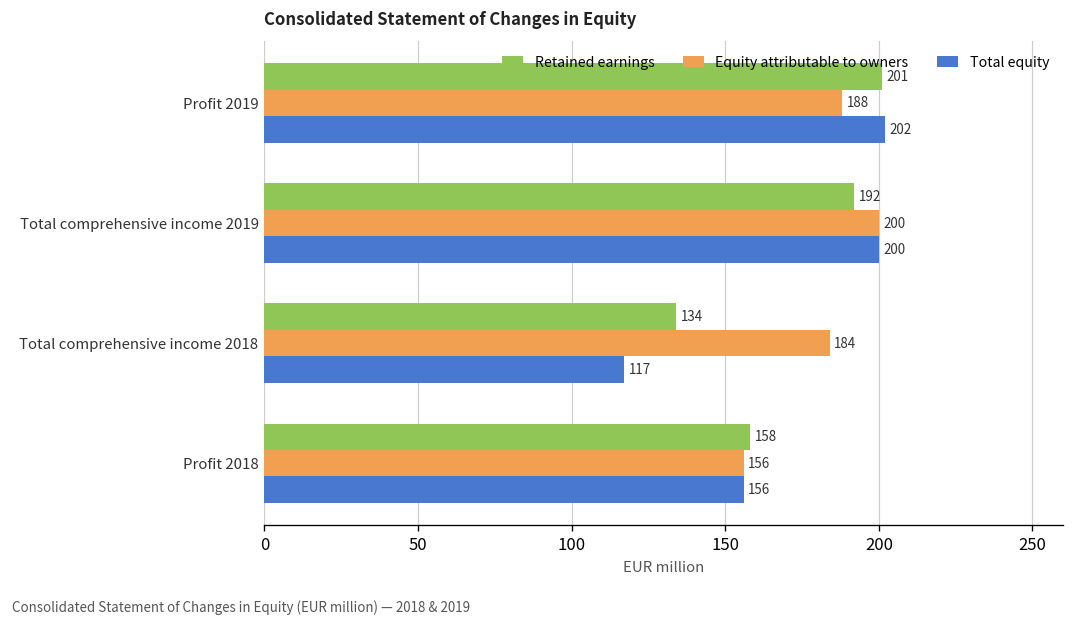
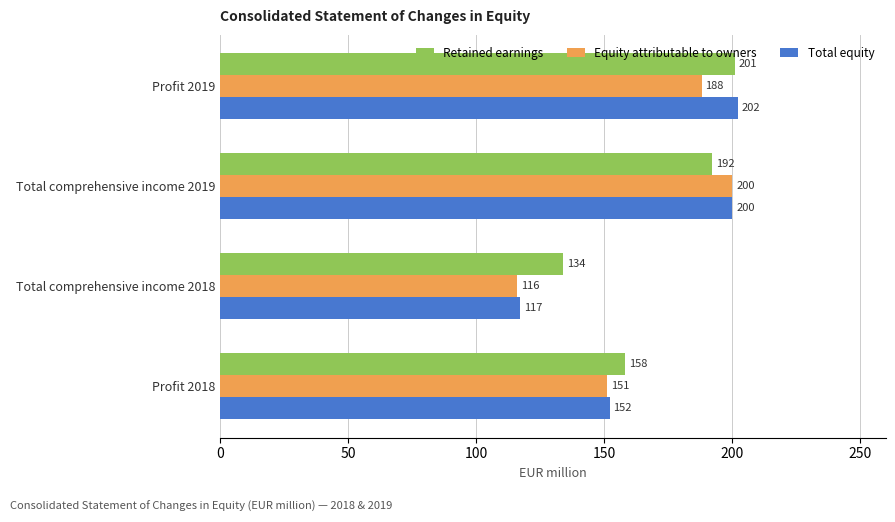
  {
    "Retained earnings": {
      "Profit 2019": 201,
      "Total comprehensive income 2019": 192,
      "Total comprehensive income 2018": 134,
      "Profit 2018": 158
    },
    "Equity attributable to owners": {
      "Profit 2019": 188,
      "Total comprehensive income 2019": 200,
-     "Total comprehensive income 2018": 184,
-     "Profit 2018": 156
+     "Total comprehensive income 2018": 116,
+     "Profit 2018": 151
    },
    "Total equity": {
      "Profit 2019": 202,
      "Total comprehensive income 2019": 200,
      "Total comprehensive income 2018": 117,
-     "Profit 2018": 156
+     "Profit 2018": 152
    }
  }
